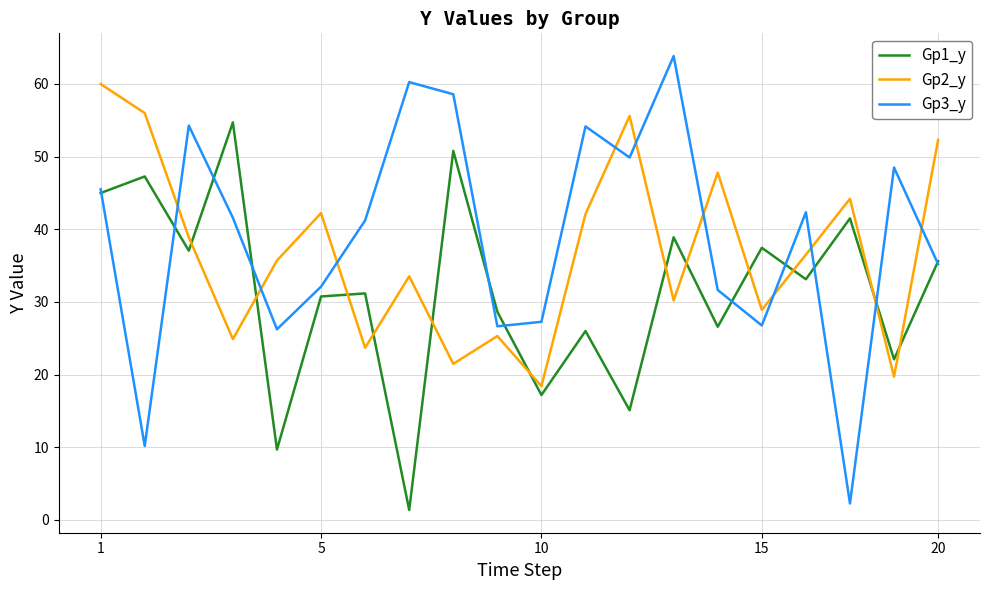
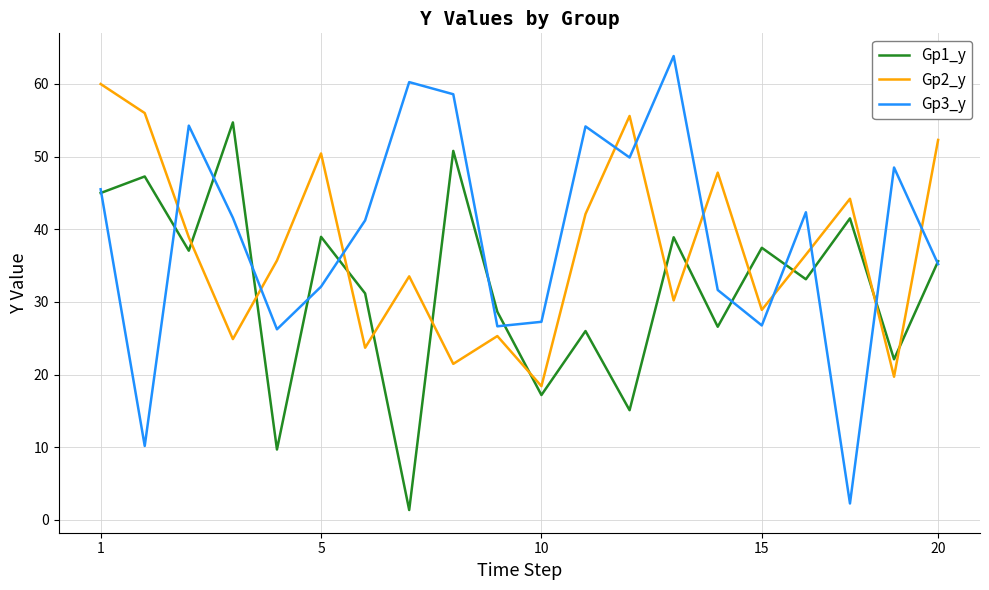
  {
    "Gp1_y": {
-     "5": 31,
+     "5": 39,
      "10": 17,
      "15": 37,
      "20": 36
    },
    "Gp2_y": {
-     "5": 42,
+     "5": 50,
      "10": 18,
      "15": 29,
      "20": 52
    },
    "Gp3_y": {
      "5": 32,
      "10": 27,
      "15": 27,
      "20": 35
    }
  }
